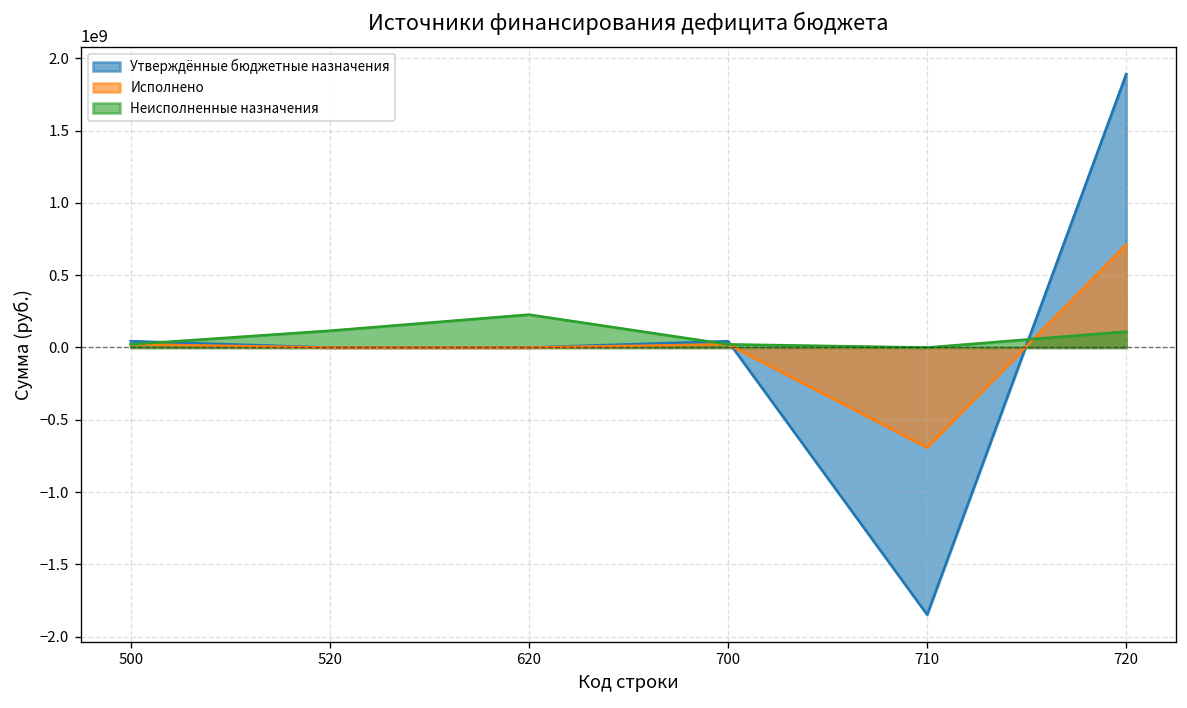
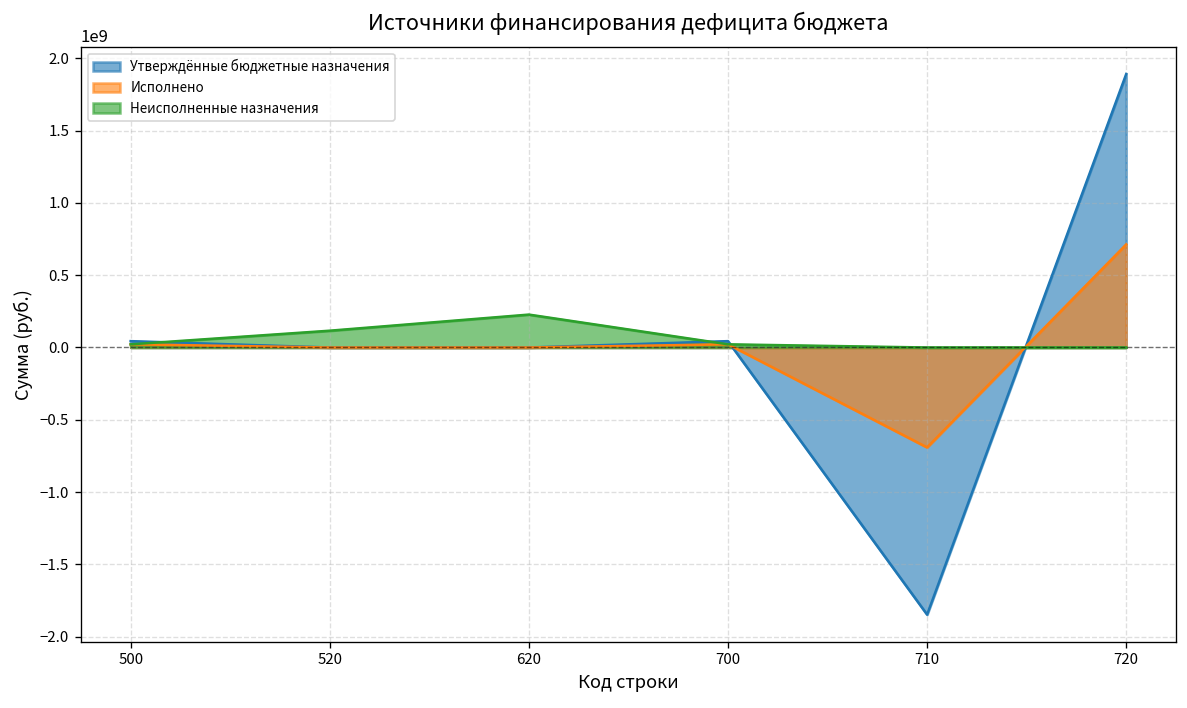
  {
    "Неисполненные назначения": {
      "520": 120000000,
      "620": 230000000,
-     "720": 110000000
+     "720": 0
    }
  }
